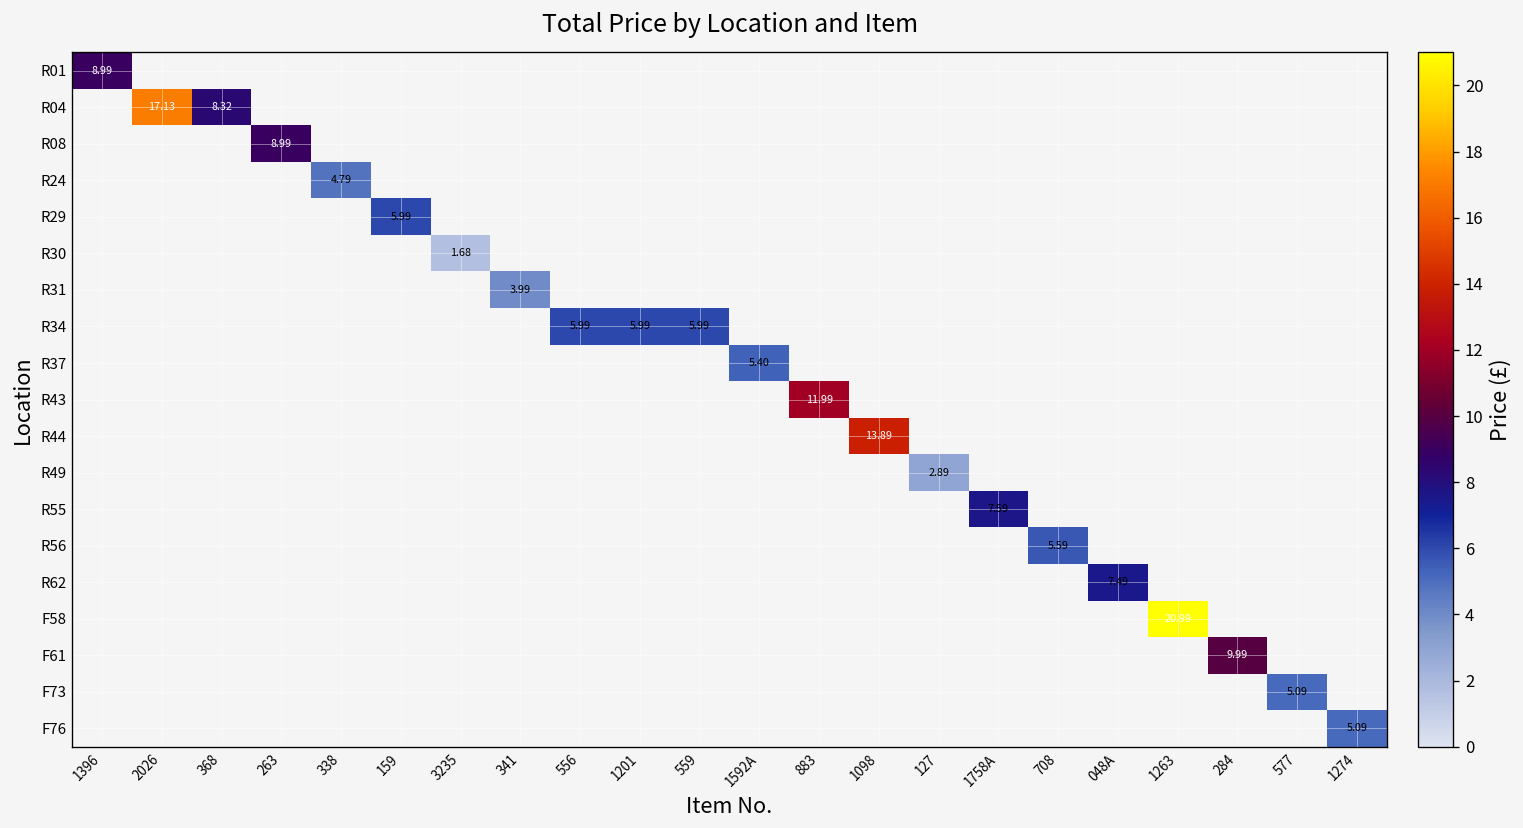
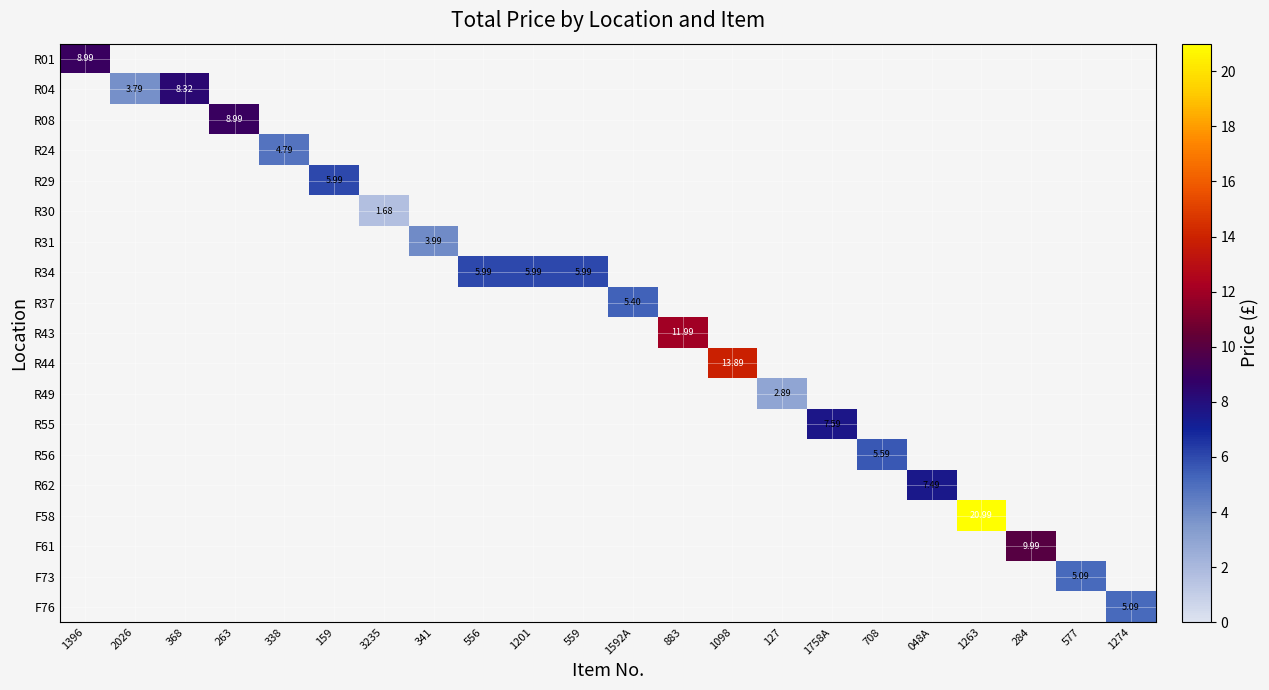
  {
    "R01": {
      "1396": 8.99
    },
    "R04": {
-     "2026": 17.13,
+     "2026": 3.79,
      "368": 8.32
    },
    "R08": {
      "263": 8.99
    },
    "R24": {
      "338": 4.79
    },
    "R29": {
      "159": 5.99
    },
    "R30": {
      "3235": 1.68
    },
    "R31": {
      "341": 3.99
    },
    "R34": {
      "556": 5.99,
      "1201": 5.99,
      "559": 5.99
    },
    "R37": {
      "1592A": 5.40
    },
    "R43": {
      "883": 11.99
    },
    "R44": {
      "1098": 13.89
    },
    "R49": {
      "127": 2.89
    },
    "R55": {
      "1758A": 7.59
    },
    "R56": {
      "708": 5.59
    },
    "R62": {
      "048A": 7.49
    },
    "F58": {
      "1263": 20.99
    },
    "F61": {
      "284": 9.99
    },
    "F73": {
      "577": 5.09
    },
    "F76": {
      "1274": 5.09
    }
  }
